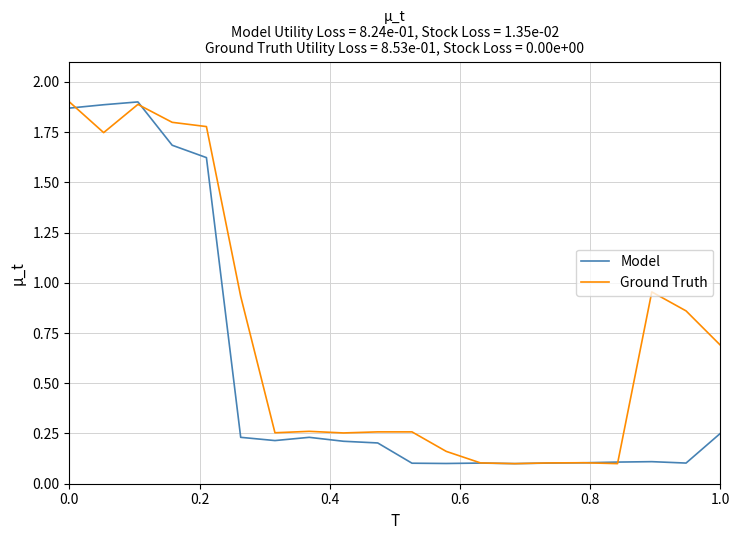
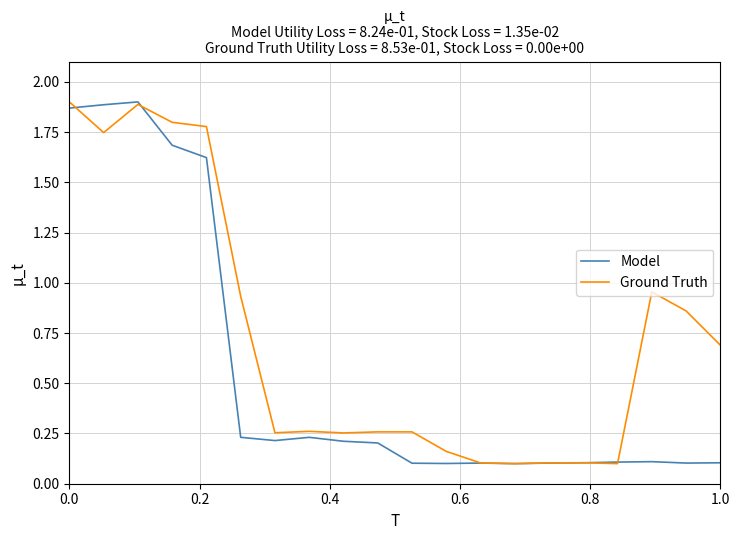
  {
    "Model": {
      "0.0": 1.87,
-     "1.0": 0.25
+     "1.0": 0.10
    },
    "Ground Truth": {
      "0.0": 1.90,
      "1.0": 0.69
    }
  }
